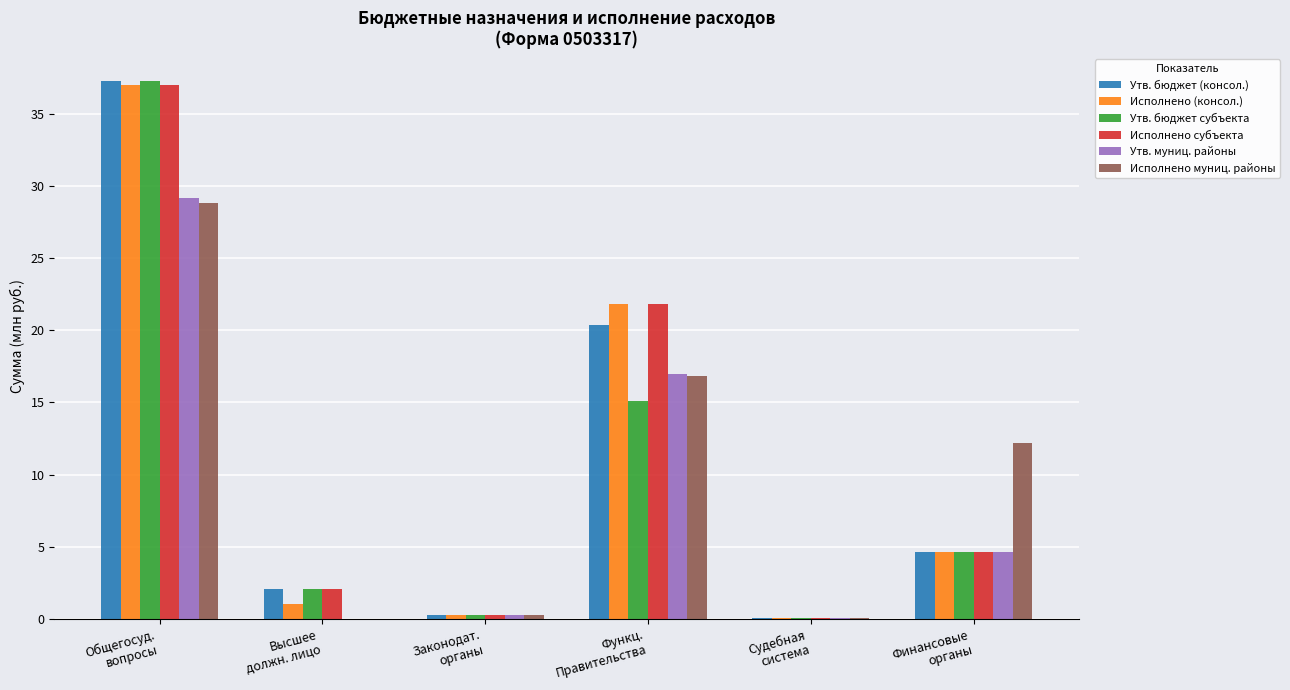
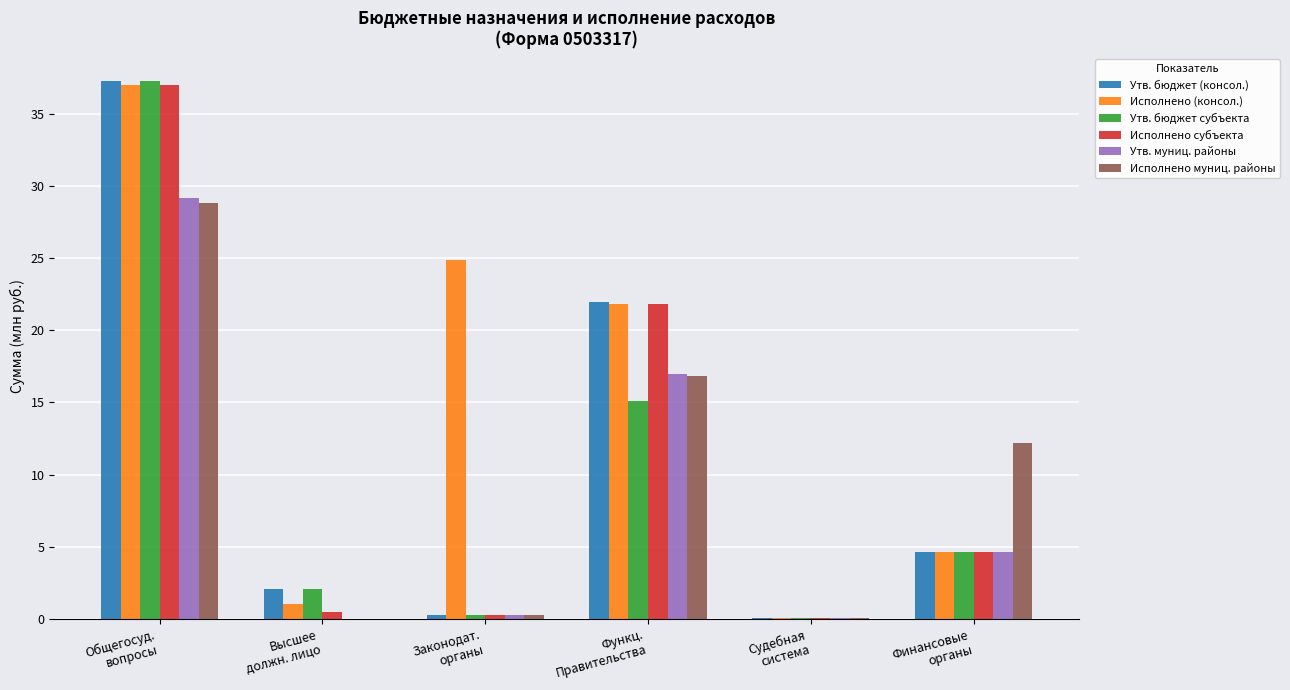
  {
    "Утв. бюджет (консол.)": {
      "Общегосуд. вопросы": 37.3,
      "Высшее должн. лицо": 2.1,
      "Законодат. органы": 0.3,
-     "Функц. Правительства": 20.4,
+     "Функц. Правительства": 22.0,
      "Финансовые органы": 4.7
    },
    "Исполнено (консол.)": {
      "Общегосуд. вопросы": 37.0,
      "Высшее должн. лицо": 1.1,
-     "Законодат. органы": 0.3,
+     "Законодат. органы": 24.9,
      "Функц. Правительства": 21.8,
      "Финансовые органы": 4.7
    },
    "Утв. бюджет субъекта": {
      "Общегосуд. вопросы": 37.3,
      "Высшее должн. лицо": 2.1,
      "Законодат. органы": 0.3,
      "Функц. Правительства": 15.1,
      "Финансовые органы": 4.7
    },
    "Исполнено субъекта": {
      "Общегосуд. вопросы": 37.0,
-     "Высшее должн. лицо": 2.1,
+     "Высшее должн. лицо": 0.5,
      "Законодат. органы": 0.3,
      "Функц. Правительства": 21.8,
      "Финансовые органы": 4.7
    },
    "Утв. муниц. районы": {
      "Общегосуд. вопросы": 29.1,
      "Высшее должн. лицо": 0.0,
      "Законодат. органы": 0.3,
      "Функц. Правительства": 17.0,
      "Финансовые органы": 4.7
    },
    "Исполнено муниц. районы": {
      "Общегосуд. вопросы": 28.8,
      "Высшее должн. лицо": 0.0,
      "Законодат. органы": 0.3,
      "Функц. Правительства": 16.8,
      "Финансовые органы": 12.2
    }
  }
